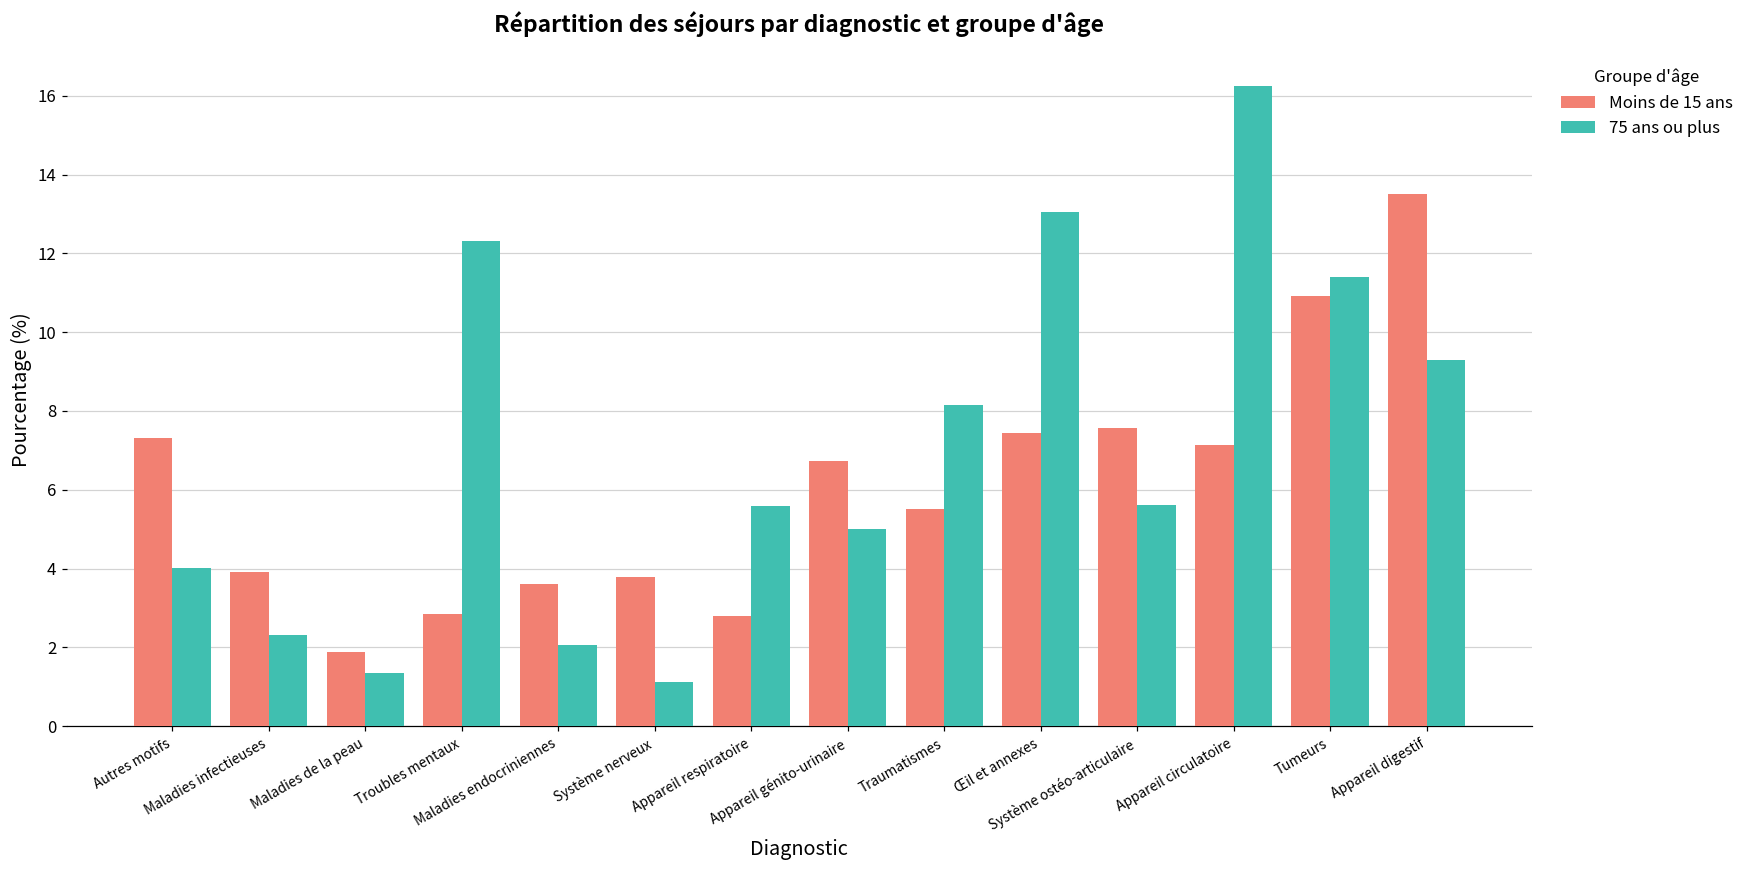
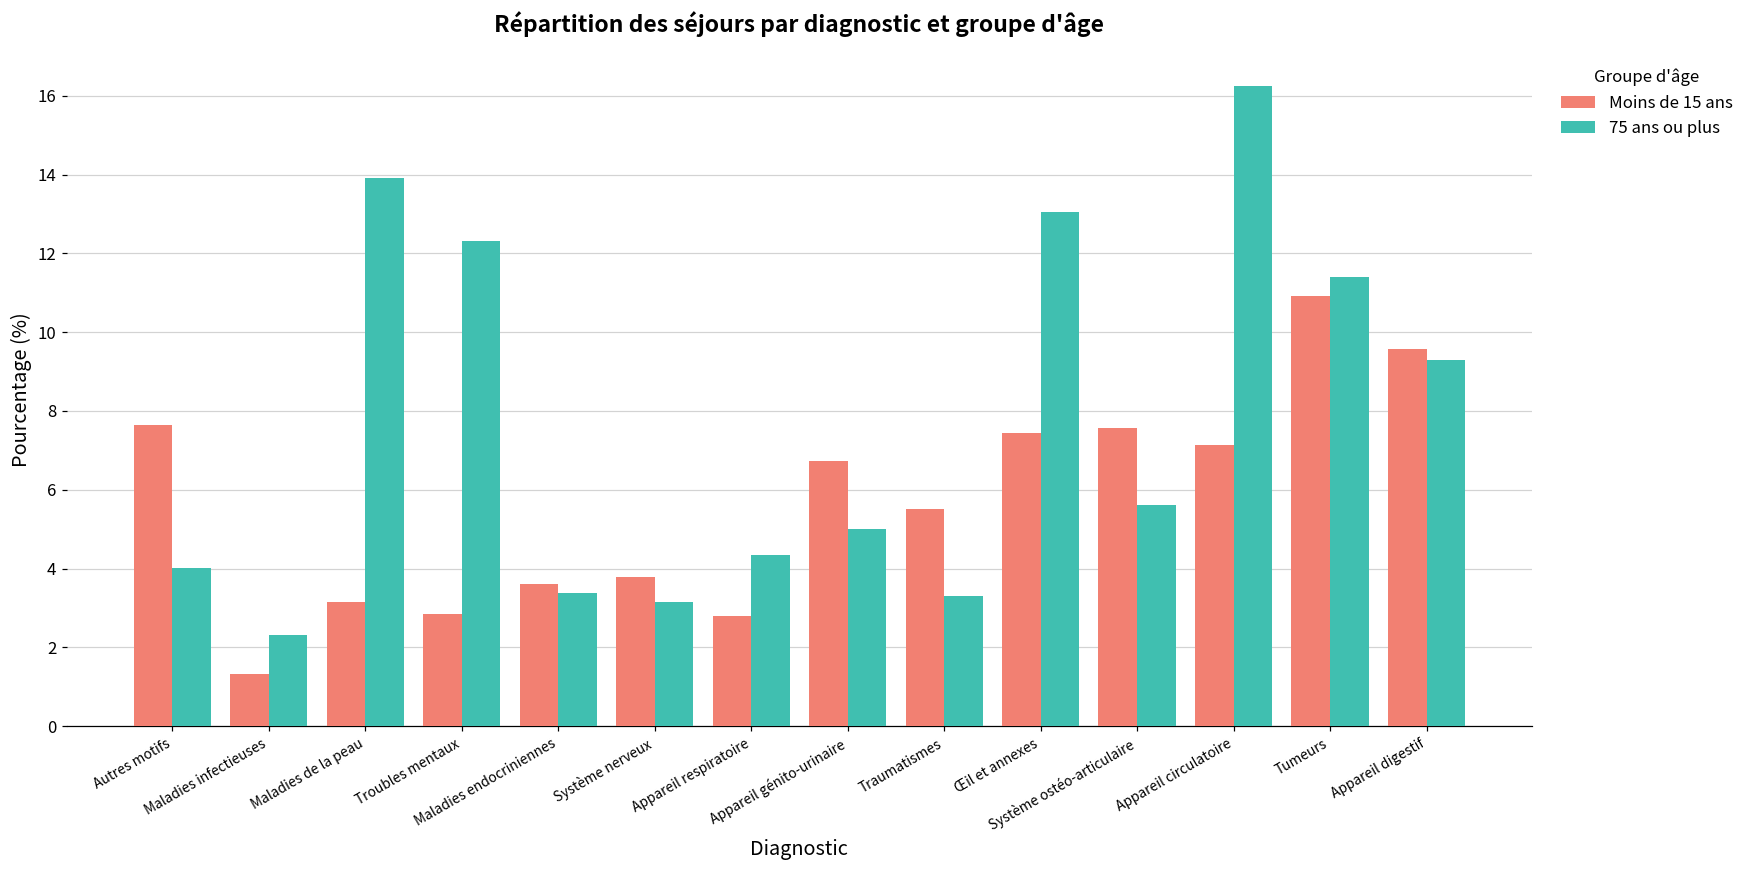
  {
    "Moins de 15 ans": {
-     "Autres motifs": 7.3,
-     "Maladies infectieuses": 3.9,
-     "Maladies de la peau": 1.9,
+     "Autres motifs": 7.6,
+     "Maladies infectieuses": 1.3,
+     "Maladies de la peau": 3.2,
      "Troubles mentaux": 2.9,
      "Maladies endocriniennes": 3.6,
      "Système nerveux": 3.8,
      "Appareil respiratoire": 2.8,
      "Appareil génito-urinaire": 6.7,
      "Traumatismes": 5.5,
      "Œil et annexes": 7.5,
      "Système ostéo-articulaire": 7.6,
      "Appareil circulatoire": 7.1,
      "Tumeurs": 10.9,
-     "Appareil digestif": 13.5
+     "Appareil digestif": 9.6
    },
    "75 ans ou plus": {
      "Autres motifs": 4.0,
      "Maladies infectieuses": 2.3,
-     "Maladies de la peau": 1.4,
+     "Maladies de la peau": 13.9,
      "Troubles mentaux": 12.3,
-     "Maladies endocriniennes": 2.1,
-     "Système nerveux": 1.1,
-     "Appareil respiratoire": 5.6,
+     "Maladies endocriniennes": 3.4,
+     "Système nerveux": 3.1,
+     "Appareil respiratoire": 4.3,
      "Appareil génito-urinaire": 5.0,
-     "Traumatismes": 8.2,
+     "Traumatismes": 3.3,
      "Œil et annexes": 13.1,
      "Système ostéo-articulaire": 5.6,
      "Appareil circulatoire": 16.3,
      "Tumeurs": 11.4,
      "Appareil digestif": 9.3
    }
  }
